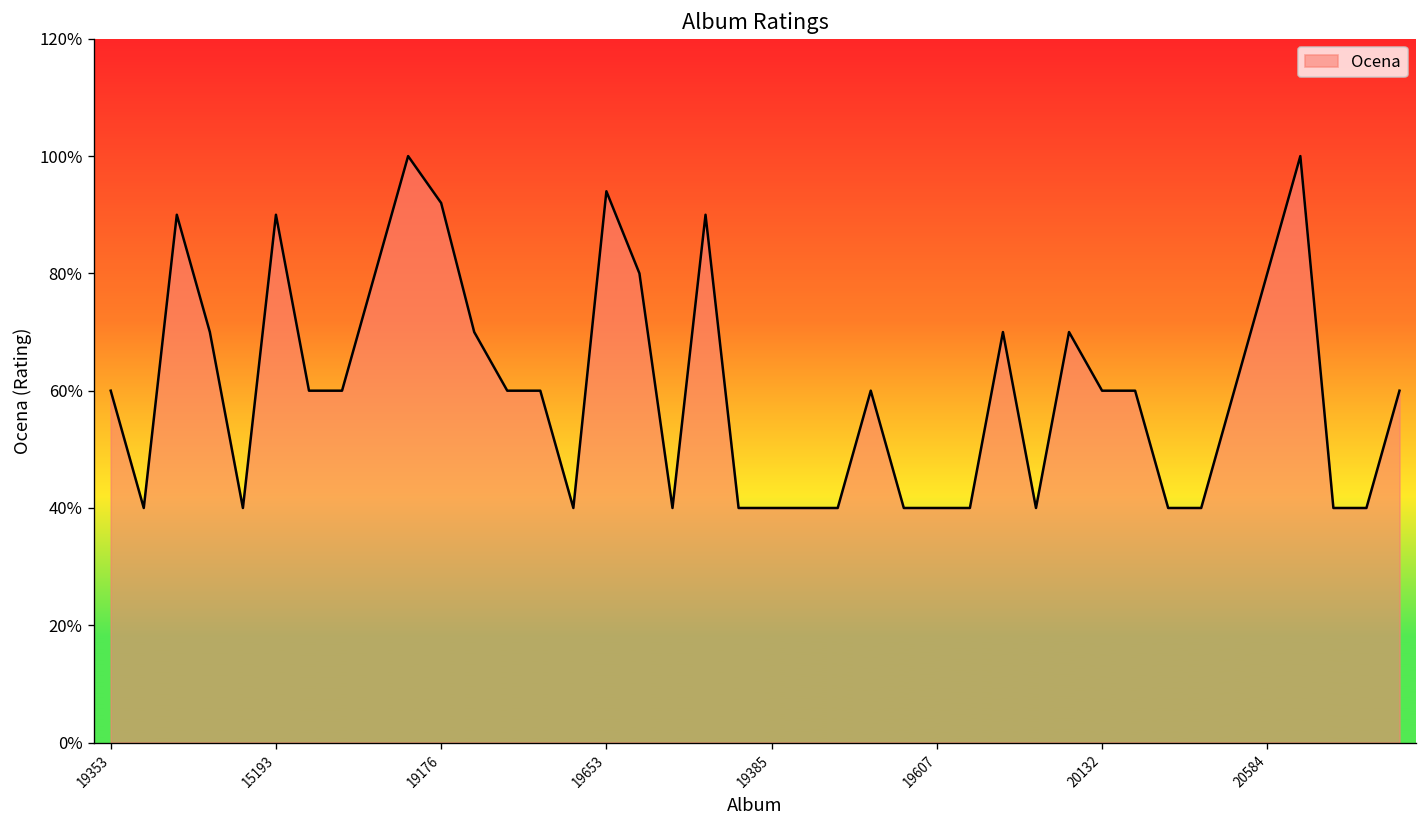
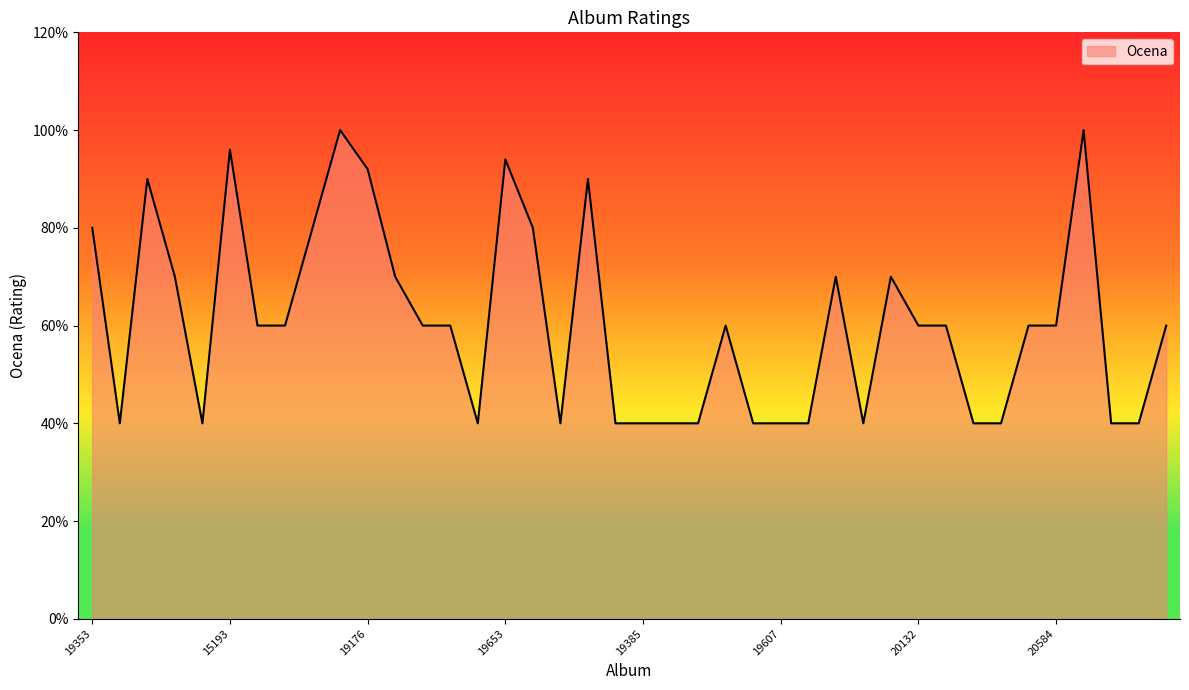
  {
-   "19353": "60%",
-   "15193": "90%",
+   "19353": "80%",
+   "15193": "96%",
    "19176": "92%",
    "19653": "94%",
    "19385": "40%",
    "19607": "40%",
    "20132": "60%",
-   "20584": "80%"
+   "20584": "60%"
  }
